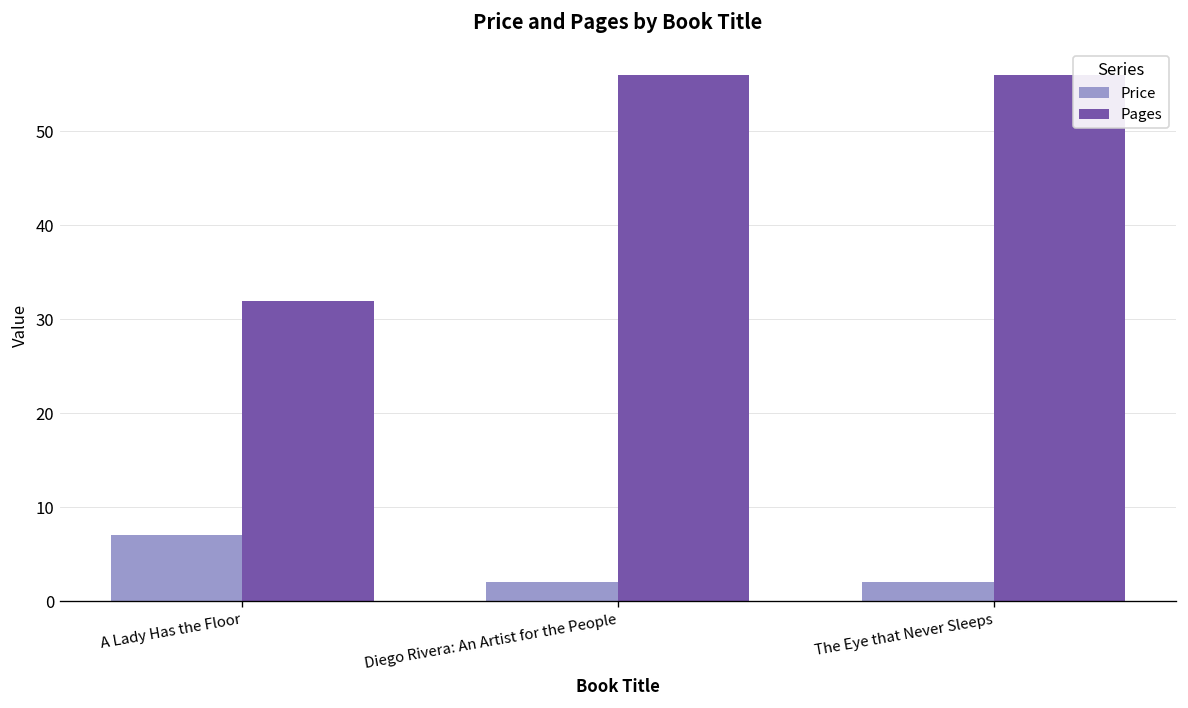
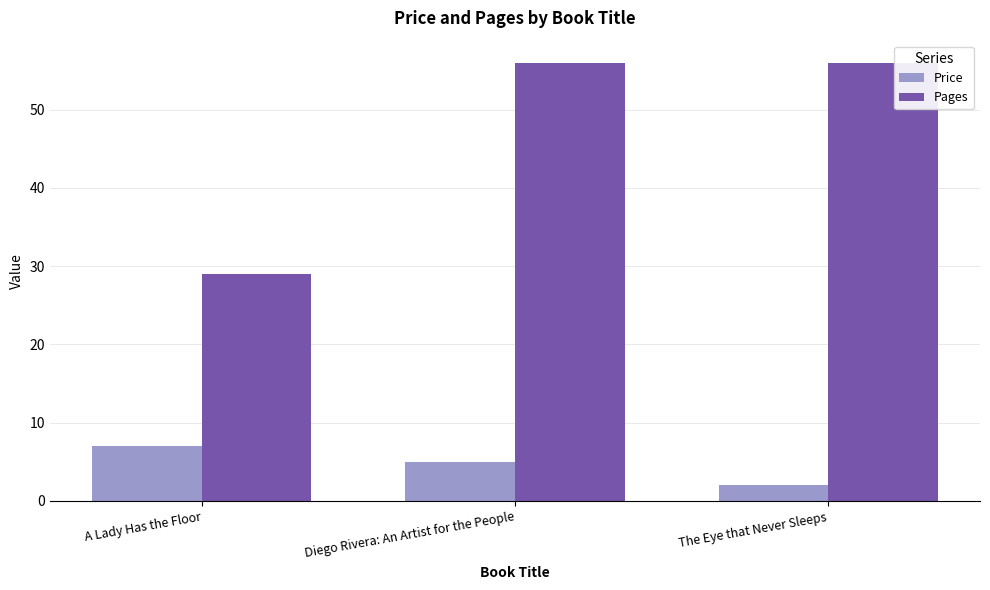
  {
    "Price": {
      "A Lady Has the Floor": 7,
-     "Diego Rivera: An Artist for the People": 2,
+     "Diego Rivera: An Artist for the People": 5,
      "The Eye that Never Sleeps": 2
    },
    "Pages": {
-     "A Lady Has the Floor": 32,
+     "A Lady Has the Floor": 29,
      "Diego Rivera: An Artist for the People": 56,
      "The Eye that Never Sleeps": 56
    }
  }
